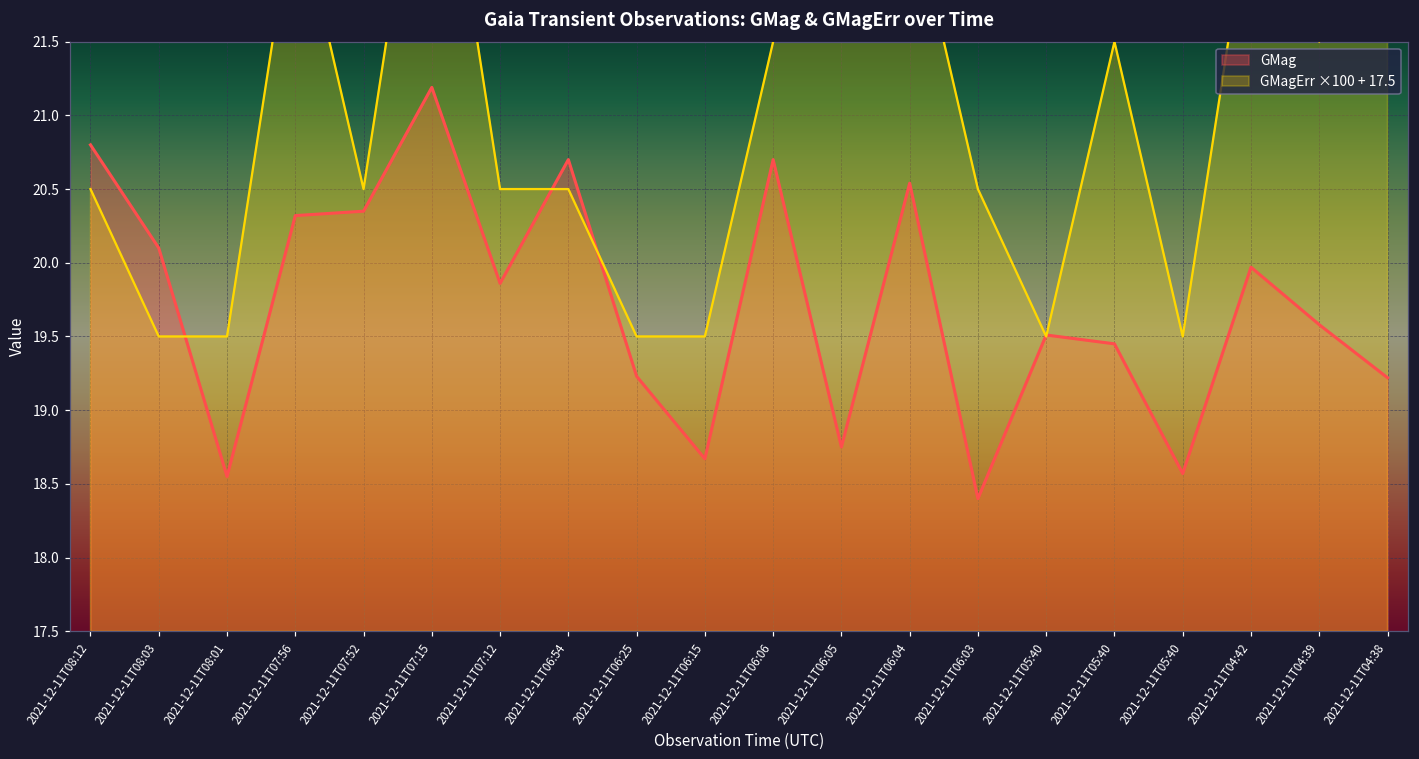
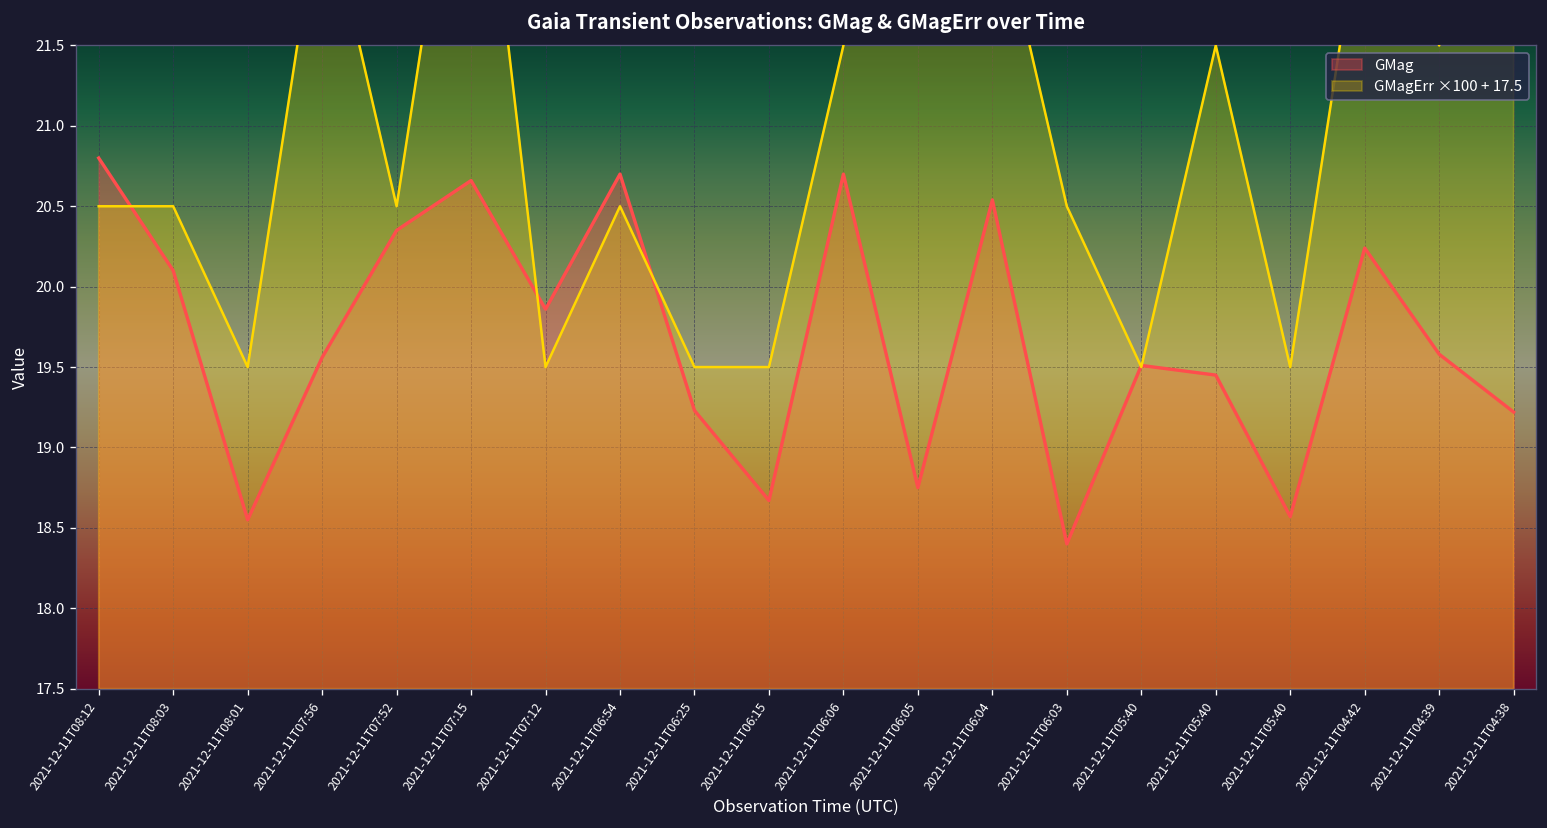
  {
    "GMag": {
      "2021-12-11T08:12": 20.80,
      "2021-12-11T08:03": 20.10,
      "2021-12-11T08:01": 18.55,
-     "2021-12-11T07:56": 20.32,
+     "2021-12-11T07:56": 19.56,
      "2021-12-11T07:52": 20.35,
-     "2021-12-11T07:15": 21.19,
+     "2021-12-11T07:15": 20.66,
      "2021-12-11T07:12": 19.86,
      "2021-12-11T06:54": 20.70,
      "2021-12-11T06:25": 19.23,
      "2021-12-11T06:15": 18.67,
      "2021-12-11T06:06": 20.70,
      "2021-12-11T06:05": 18.75,
      "2021-12-11T06:04": 20.54,
      "2021-12-11T06:03": 18.40,
-     "2021-12-11T04:42": 19.97,
+     "2021-12-11T04:42": 20.24,
      "2021-12-11T04:39": 19.58,
      "2021-12-11T04:38": 19.22
    },
    "GMagErr ×100 + 17.5": {
      "2021-12-11T08:12": 20.50,
-     "2021-12-11T08:03": 19.50,
+     "2021-12-11T08:03": 20.50,
      "2021-12-11T08:01": 19.50,
      "2021-12-11T07:52": 20.50,
-     "2021-12-11T07:12": 20.50,
+     "2021-12-11T07:12": 19.50,
      "2021-12-11T06:54": 20.50,
      "2021-12-11T06:25": 19.50,
      "2021-12-11T06:15": 19.50,
      "2021-12-11T06:06": 21.50,
      "2021-12-11T06:03": 20.50,
      "2021-12-11T04:39": 21.50
    }
  }
